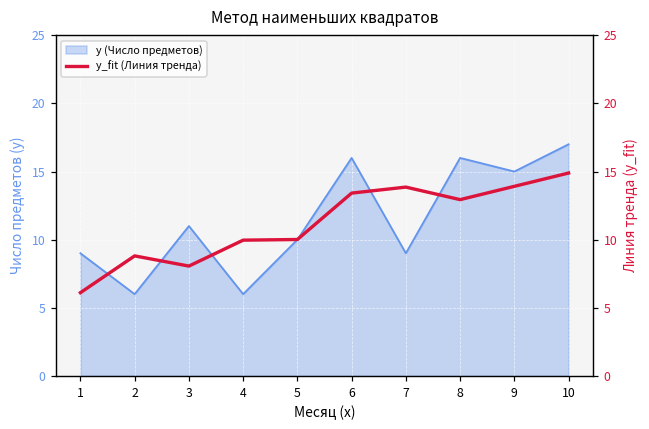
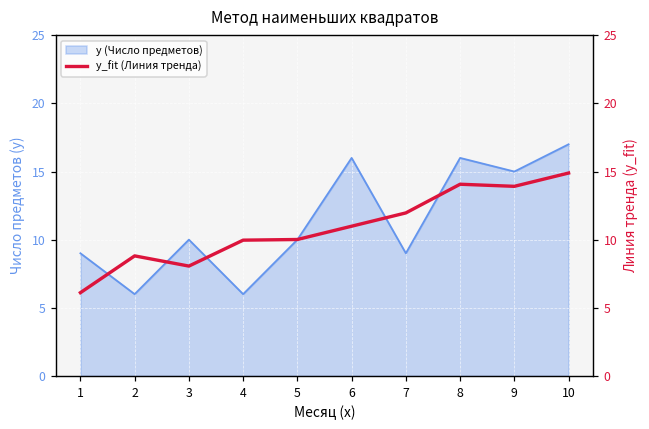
  {
    "y (Число предметов)": {
      "1": 9,
      "2": 6,
-     "3": 11,
+     "3": 10,
      "4": 6,
      "5": 10,
      "6": 16,
      "7": 9,
      "8": 16,
      "9": 15,
      "10": 17
    },
    "y_fit (Линия тренда)": {
      "1": 6.1,
      "2": 8.8,
      "3": 8.1,
      "4": 10.0,
      "5": 10.0,
-     "6": 13.4,
-     "7": 13.9,
-     "8": 12.9,
+     "6": 11.0,
+     "7": 12.0,
+     "8": 14.1,
      "9": 13.9,
      "10": 14.9
    }
  }
